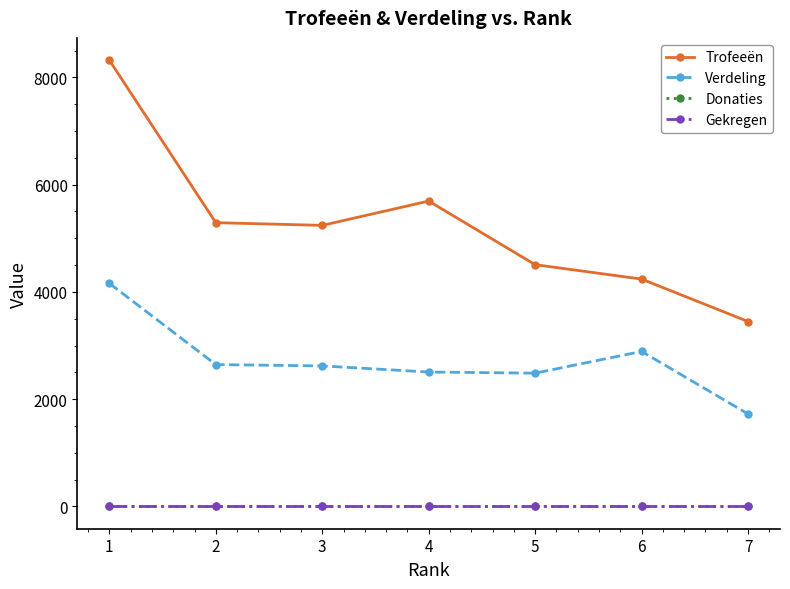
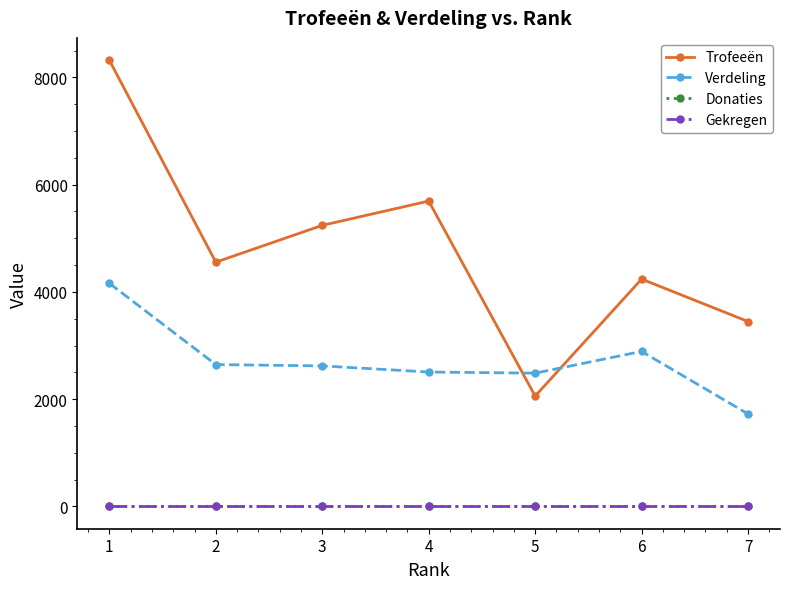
  {
    "Trofeeën": {
      "1": 8300,
-     "2": 5300,
+     "2": 4600,
      "3": 5200,
      "4": 5700,
-     "5": 4500,
+     "5": 2100,
      "6": 4200,
      "7": 3400
    },
    "Verdeling": {
      "1": 4200,
      "2": 2600,
      "3": 2600,
      "4": 2500,
      "5": 2500,
      "6": 2900,
      "7": 1700
    },
    "Gekregen": {
      "1": 0,
      "2": 0,
      "3": 0,
      "4": 0,
      "5": 0,
      "6": 0,
      "7": 0
    }
  }
